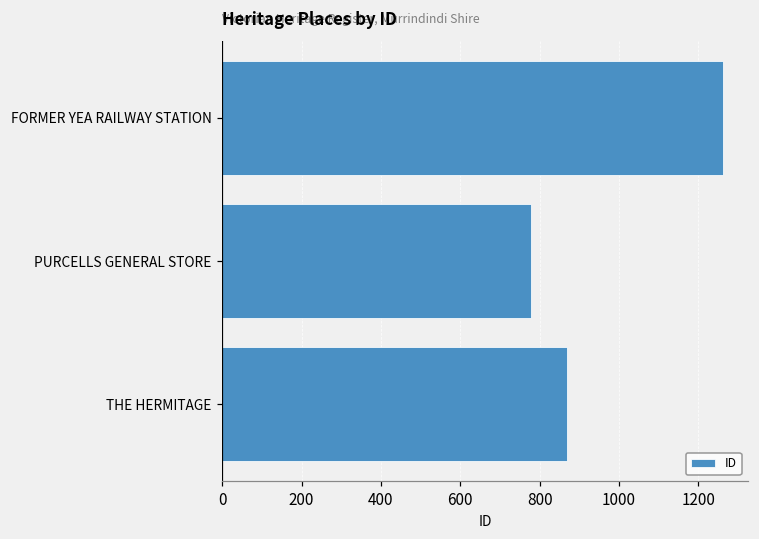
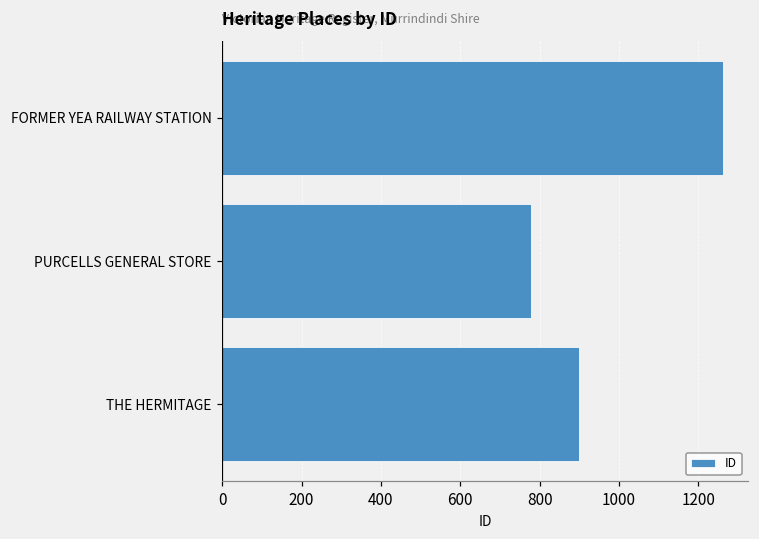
  {
    "FORMER YEA RAILWAY STATION": 1260,
    "PURCELLS GENERAL STORE": 780,
-   "THE HERMITAGE": 870
+   "THE HERMITAGE": 900
  }
